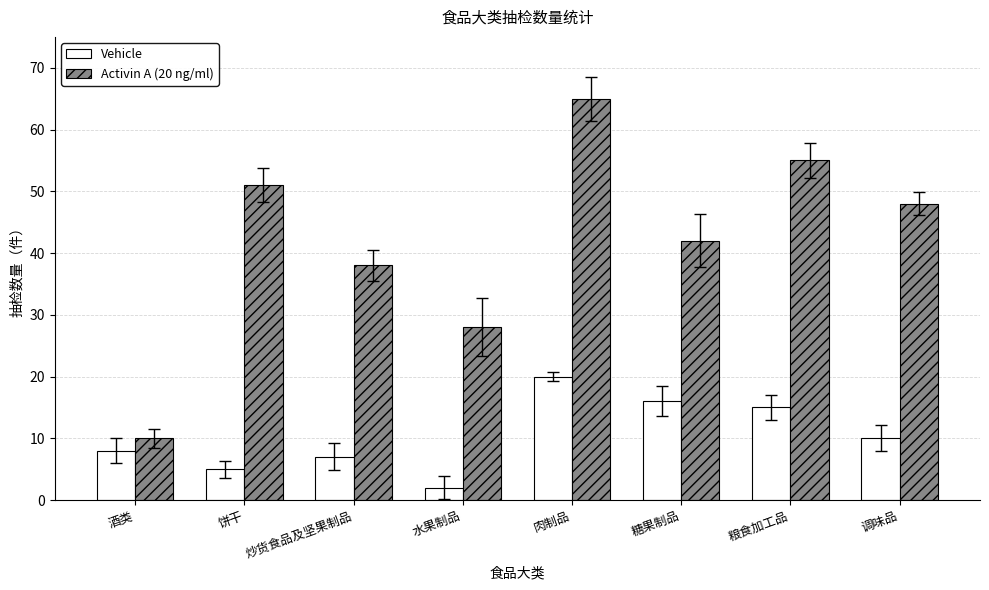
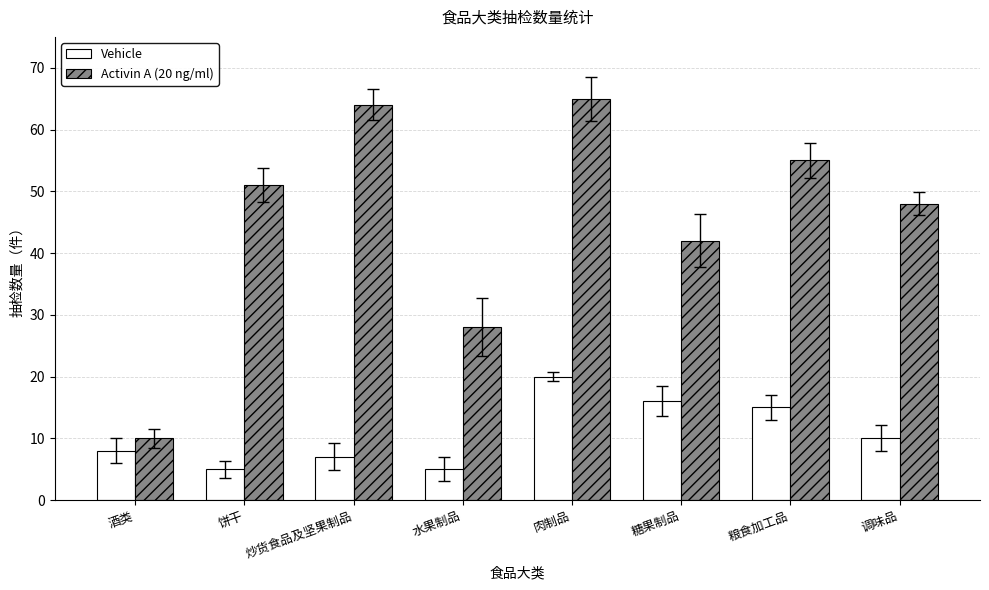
  {
    "Vehicle": {
      "酒类": 8,
      "饼干": 5,
      "炒货食品及坚果制品": 7,
-     "水果制品": 2,
+     "水果制品": 5,
      "肉制品": 20,
      "糖果制品": 16,
      "粮食加工品": 15,
      "调味品": 10
    },
    "Activin A (20 ng/ml)": {
      "酒类": 10,
      "饼干": 51,
-     "炒货食品及坚果制品": 38,
+     "炒货食品及坚果制品": 64,
      "水果制品": 28,
      "肉制品": 65,
      "糖果制品": 42,
      "粮食加工品": 55,
      "调味品": 48
    }
  }
